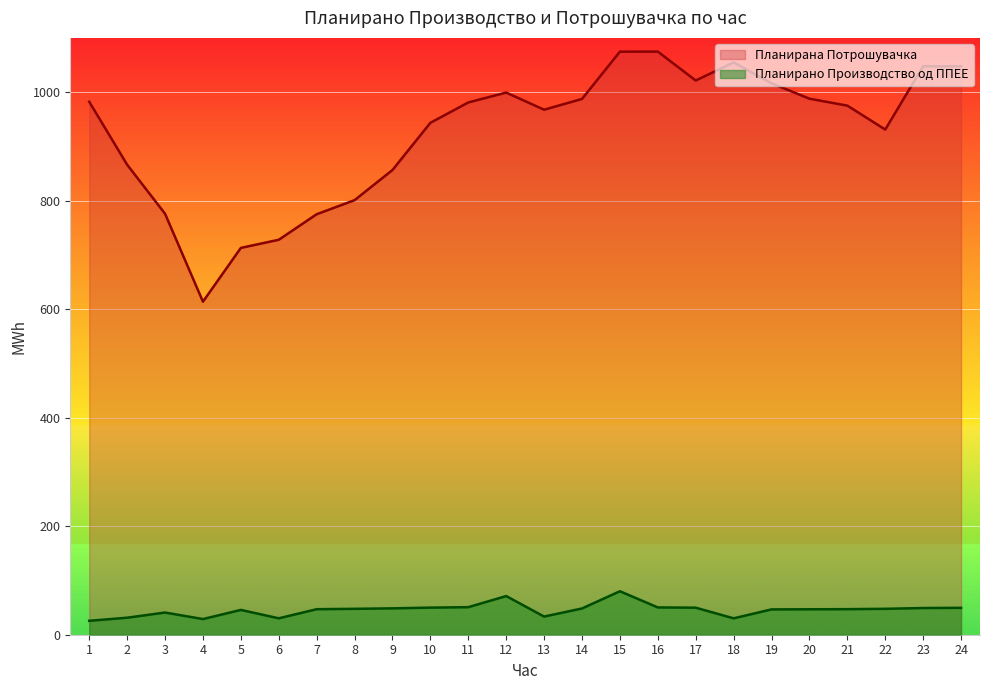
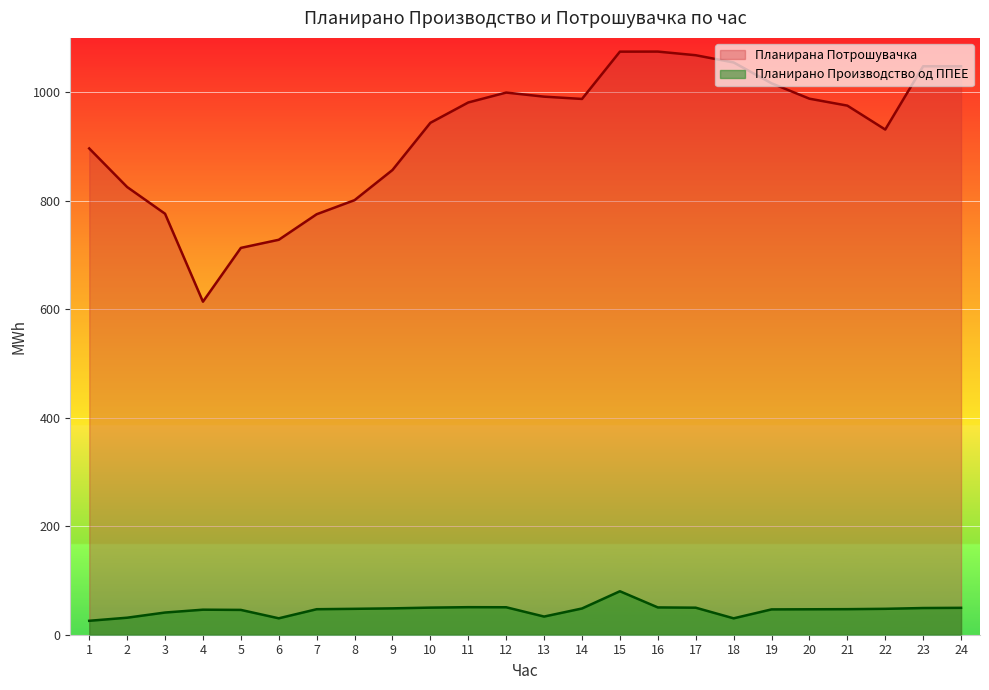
  {
    "Планирана Потрошувачка": {
-     "1": 980,
-     "2": 870,
+     "1": 900,
+     "2": 830,
      "3": 780,
      "4": 610,
      "5": 710,
      "6": 730,
      "7": 770,
      "8": 800,
      "9": 860,
      "10": 940,
      "11": 980,
      "12": 1000,
-     "13": 970,
+     "13": 990,
      "14": 990,
      "15": 1070,
      "16": 1070,
-     "17": 1020,
+     "17": 1070,
      "20": 990,
      "21": 980,
      "22": 930
    },
    "Планирано Производство од ППЕЕ": {
      "1": 30,
      "2": 30,
      "3": 40,
-     "4": 30,
+     "4": 50,
      "5": 50,
      "6": 30,
      "7": 50,
      "8": 50,
      "9": 50,
      "10": 50,
      "11": 50,
-     "12": 70,
+     "12": 50,
      "13": 30,
      "14": 50,
      "15": 80,
      "16": 50,
      "17": 50,
      "18": 30,
      "19": 50,
      "20": 50,
      "21": 50,
      "22": 50,
      "23": 50,
      "24": 50
    }
  }
